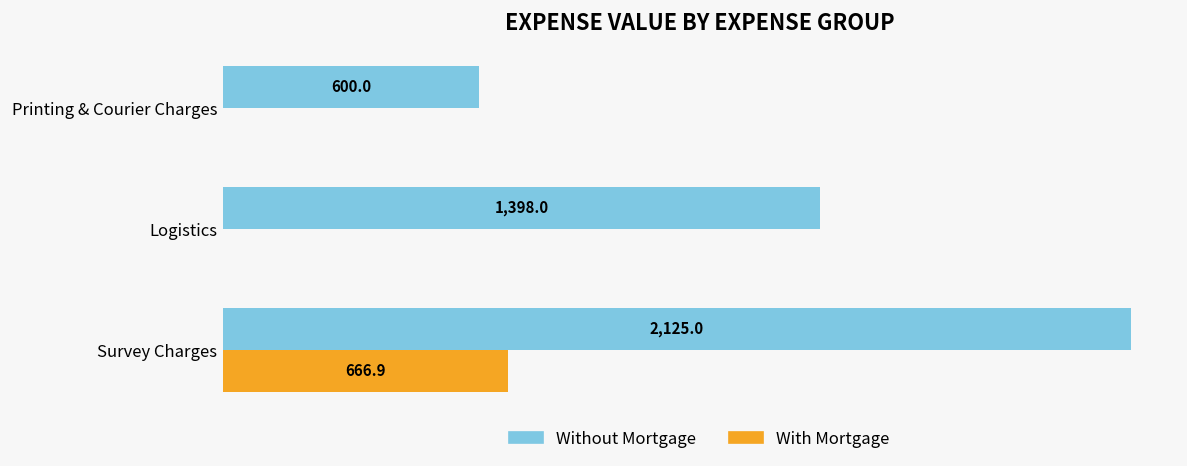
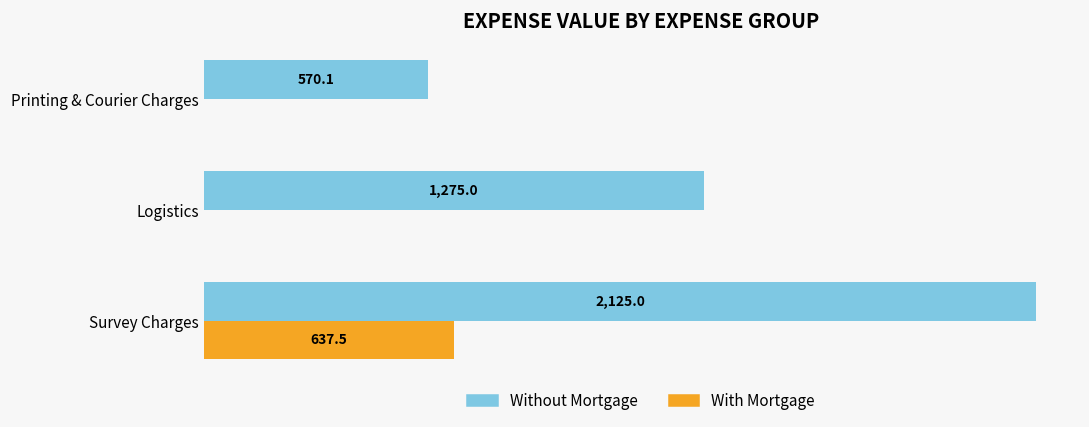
  {
    "Without Mortgage": {
-     "Printing & Courier Charges": "600.0",
-     "Logistics": "1,398.0",
+     "Printing & Courier Charges": "570.1",
+     "Logistics": "1,275.0",
      "Survey Charges": "2,125.0"
    },
    "With Mortgage": {
-     "Survey Charges": "666.9"
+     "Survey Charges": "637.5"
    }
  }
